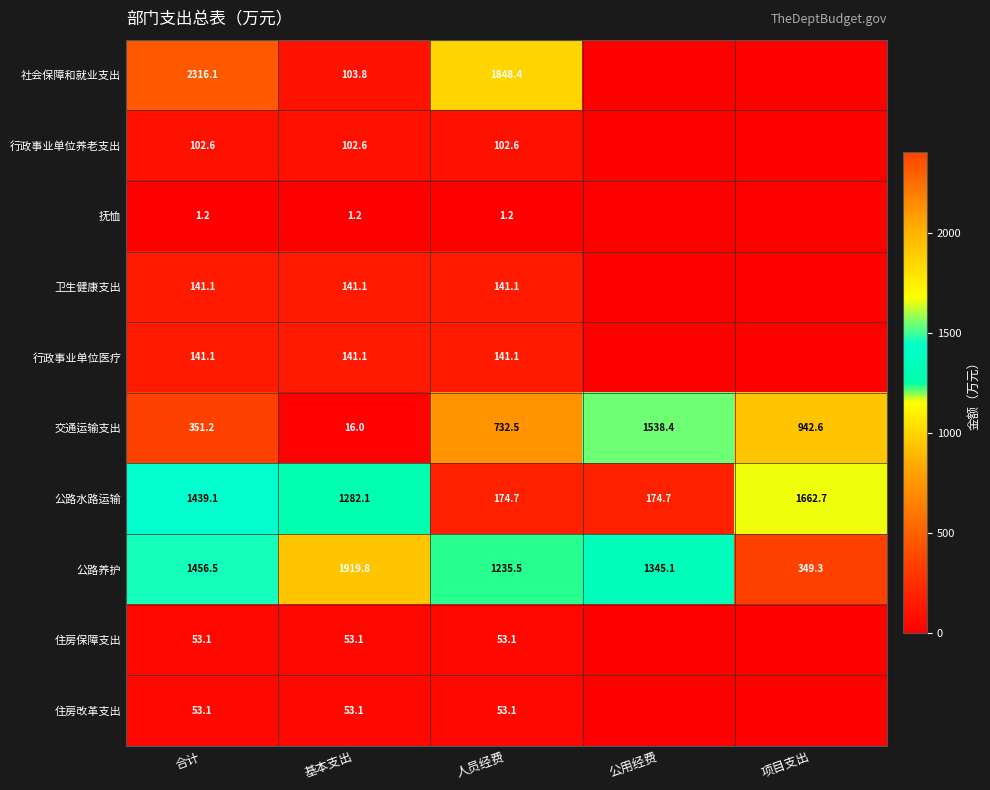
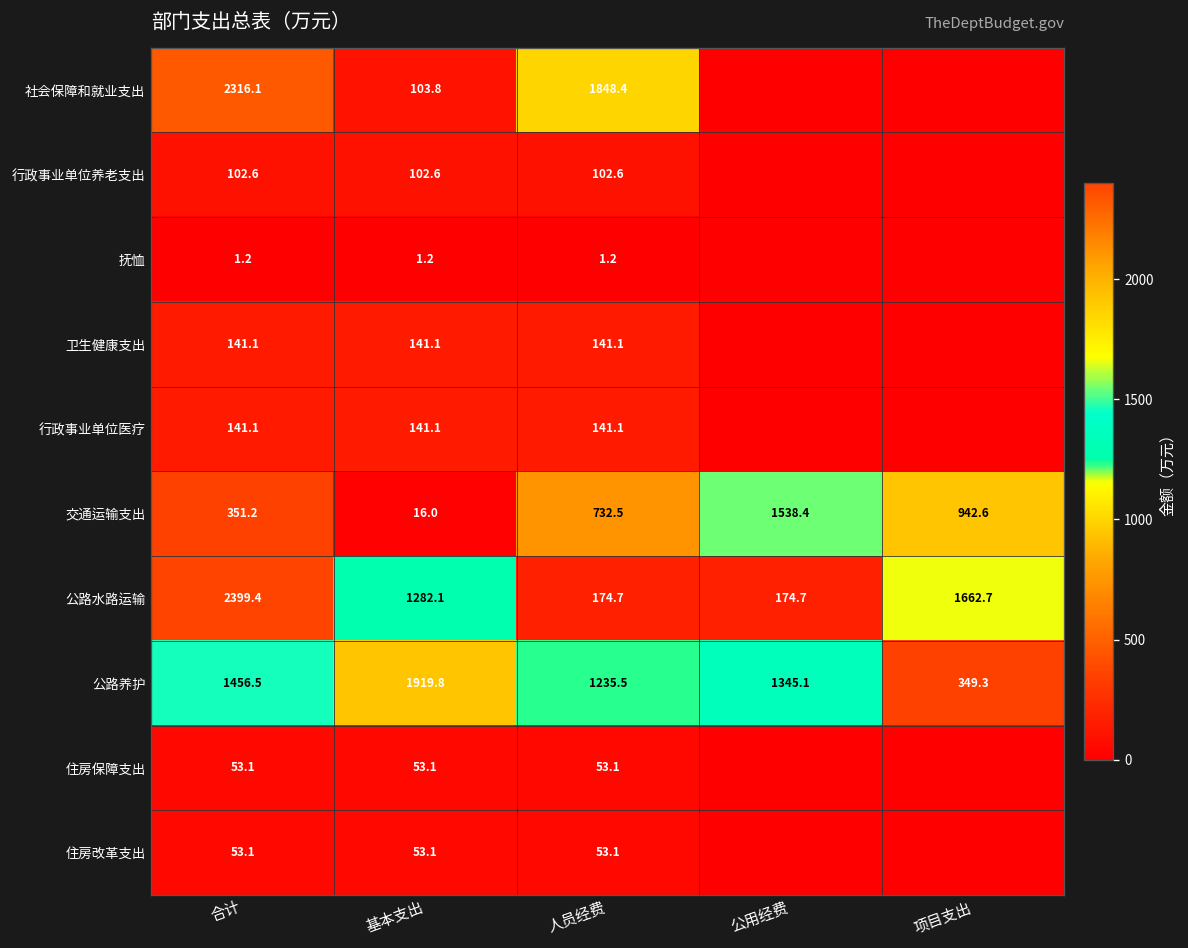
  {
    "社会保障和就业支出": {
      "合计": 2316.1,
      "基本支出": 103.8,
      "人员经费": 1848.4
    },
    "行政事业单位养老支出": {
      "合计": 102.6,
      "基本支出": 102.6,
      "人员经费": 102.6
    },
    "抚恤": {
      "合计": 1.2,
      "基本支出": 1.2,
      "人员经费": 1.2
    },
    "卫生健康支出": {
      "合计": 141.1,
      "基本支出": 141.1,
      "人员经费": 141.1
    },
    "行政事业单位医疗": {
      "合计": 141.1,
      "基本支出": 141.1,
      "人员经费": 141.1
    },
    "交通运输支出": {
      "合计": 351.2,
      "基本支出": 16.0,
      "人员经费": 732.5,
      "公用经费": 1538.4,
      "项目支出": 942.6
    },
    "公路水路运输": {
-     "合计": 1439.1,
+     "合计": 2399.4,
      "基本支出": 1282.1,
      "人员经费": 174.7,
      "公用经费": 174.7,
      "项目支出": 1662.7
    },
    "公路养护": {
      "合计": 1456.5,
      "基本支出": 1919.8,
      "人员经费": 1235.5,
      "公用经费": 1345.1,
      "项目支出": 349.3
    },
    "住房保障支出": {
      "合计": 53.1,
      "基本支出": 53.1,
      "人员经费": 53.1
    },
    "住房改革支出": {
      "合计": 53.1,
      "基本支出": 53.1,
      "人员经费": 53.1
    }
  }
